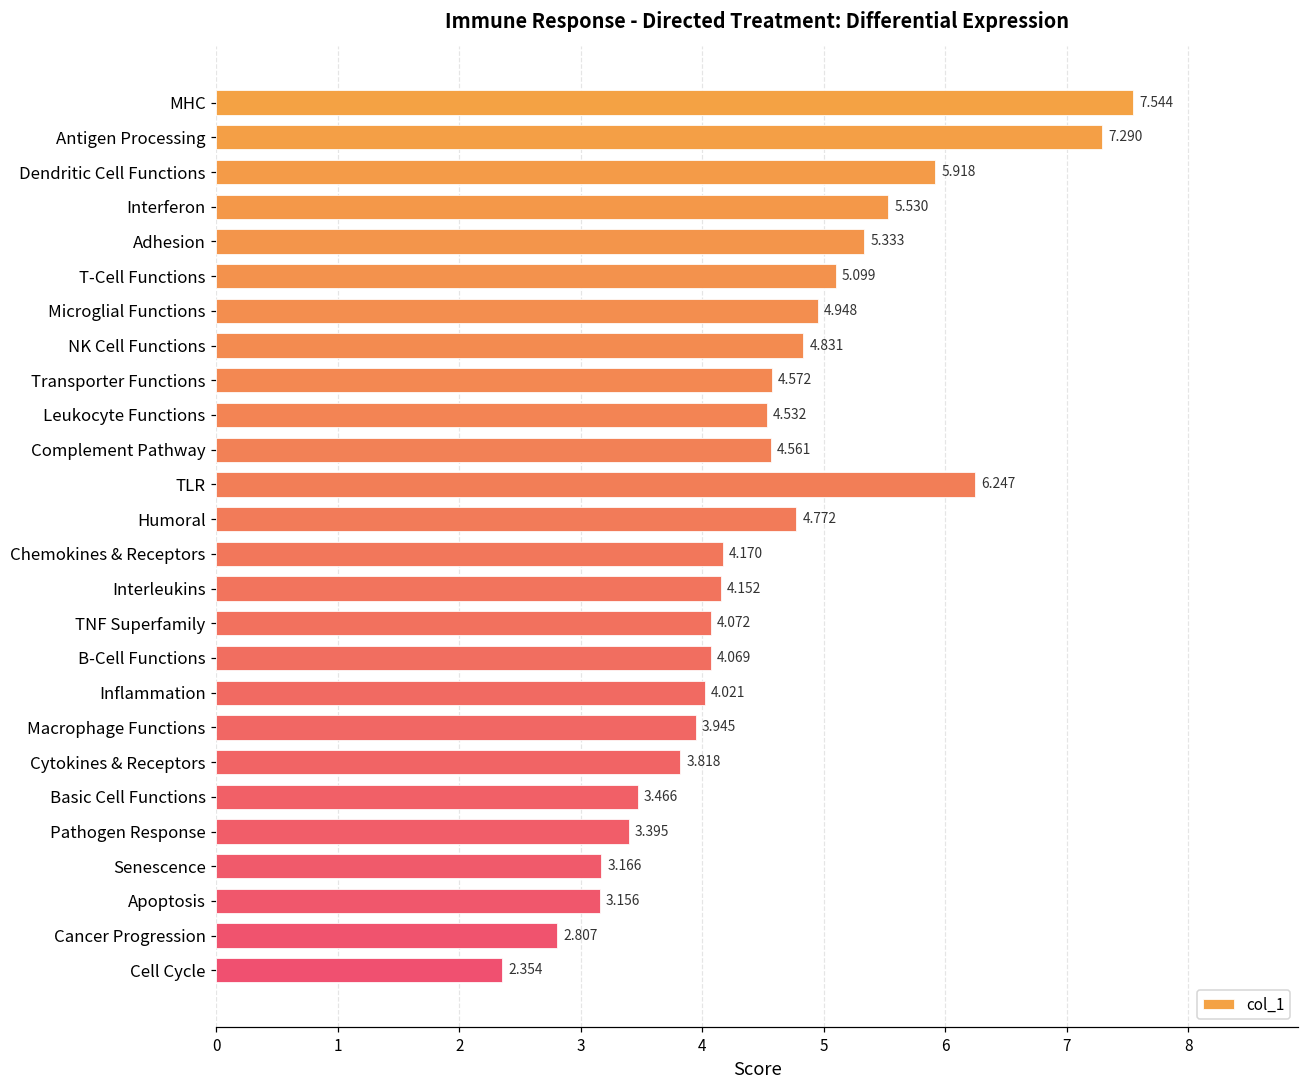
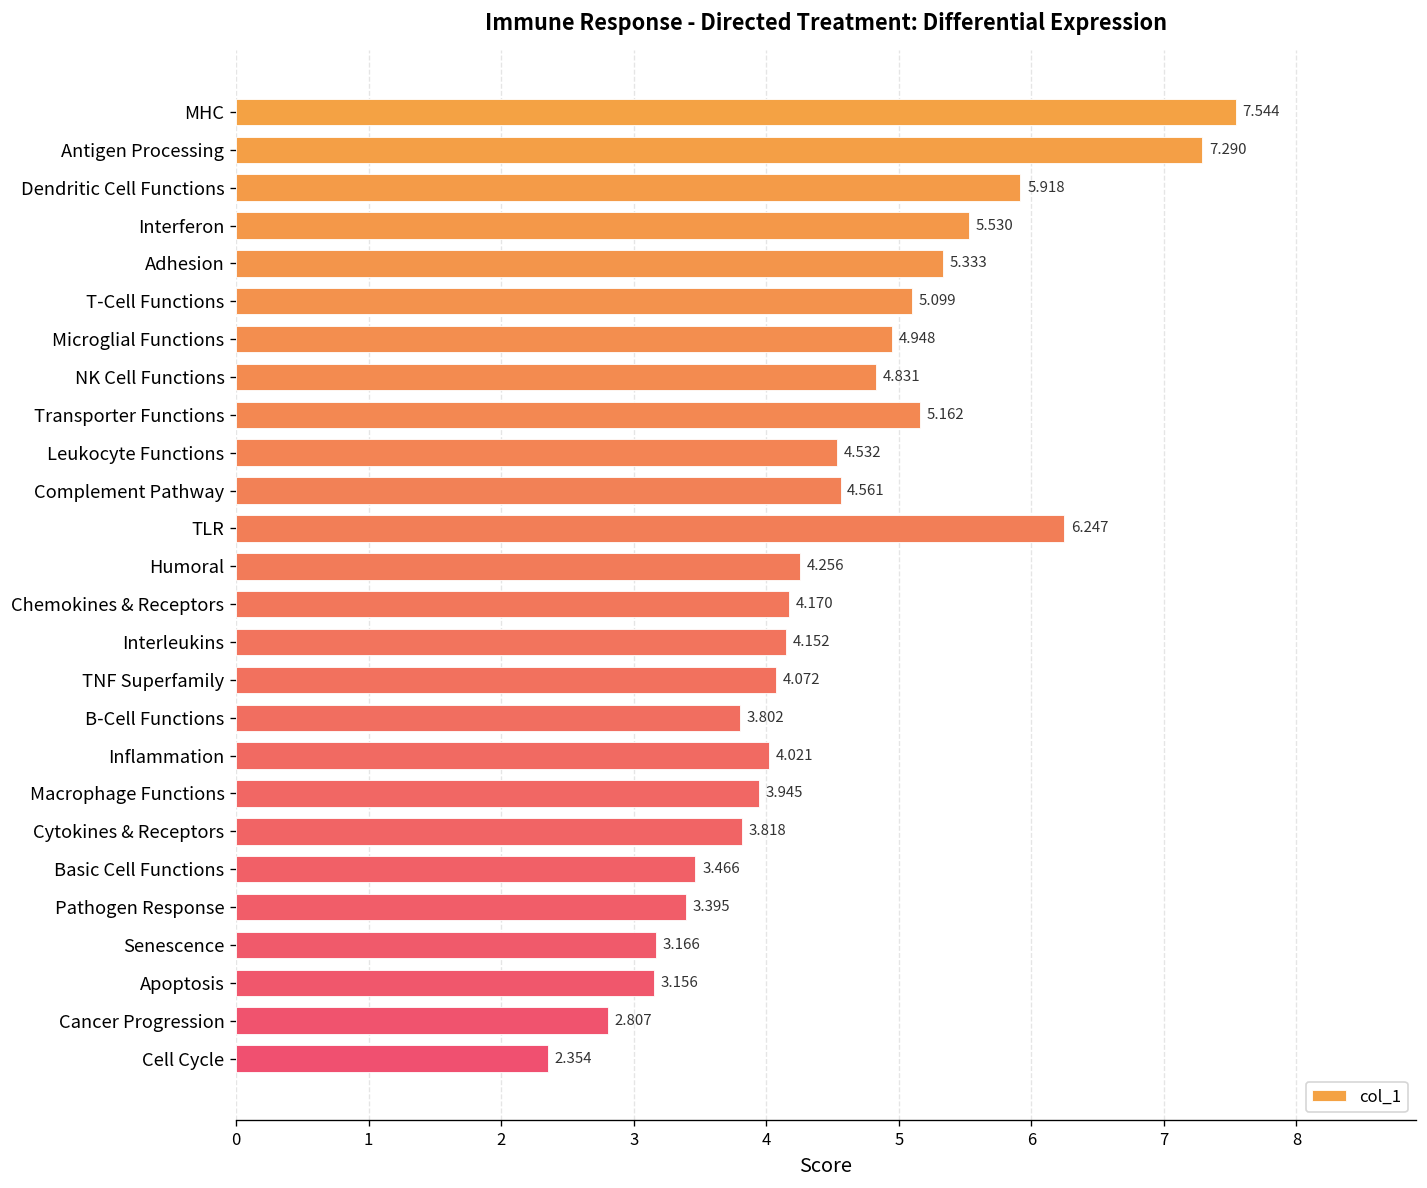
  {
    "MHC": 7.544,
    "Antigen Processing": 7.290,
    "Dendritic Cell Functions": 5.918,
    "Interferon": 5.530,
    "Adhesion": 5.333,
    "T-Cell Functions": 5.099,
    "Microglial Functions": 4.948,
    "NK Cell Functions": 4.831,
-   "Transporter Functions": 4.572,
+   "Transporter Functions": 5.162,
    "Leukocyte Functions": 4.532,
    "Complement Pathway": 4.561,
    "TLR": 6.247,
-   "Humoral": 4.772,
+   "Humoral": 4.256,
    "Chemokines & Receptors": 4.170,
    "Interleukins": 4.152,
    "TNF Superfamily": 4.072,
-   "B-Cell Functions": 4.069,
+   "B-Cell Functions": 3.802,
    "Inflammation": 4.021,
    "Macrophage Functions": 3.945,
    "Cytokines & Receptors": 3.818,
    "Basic Cell Functions": 3.466,
    "Pathogen Response": 3.395,
    "Senescence": 3.166,
    "Apoptosis": 3.156,
    "Cancer Progression": 2.807,
    "Cell Cycle": 2.354
  }
